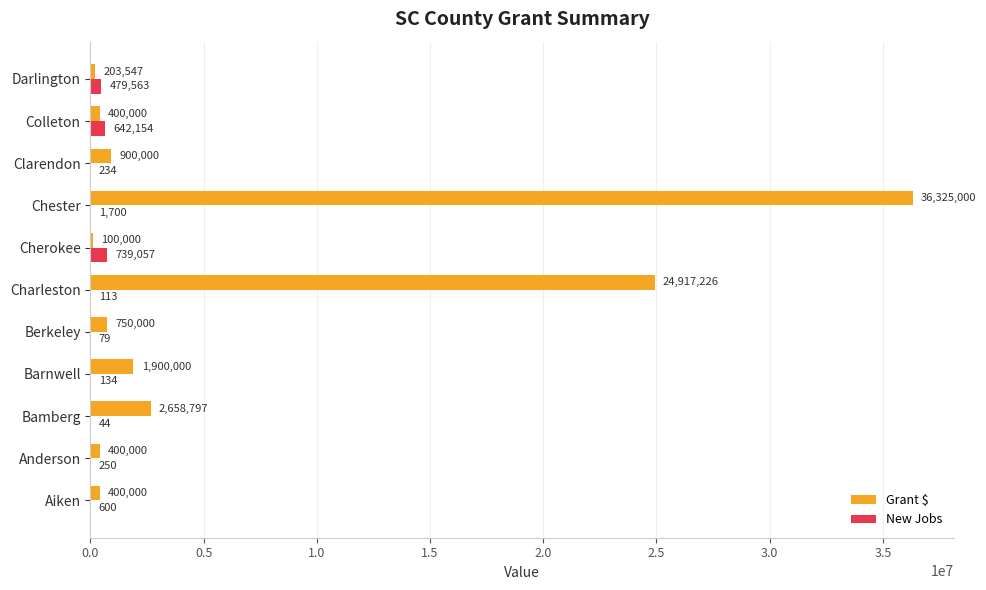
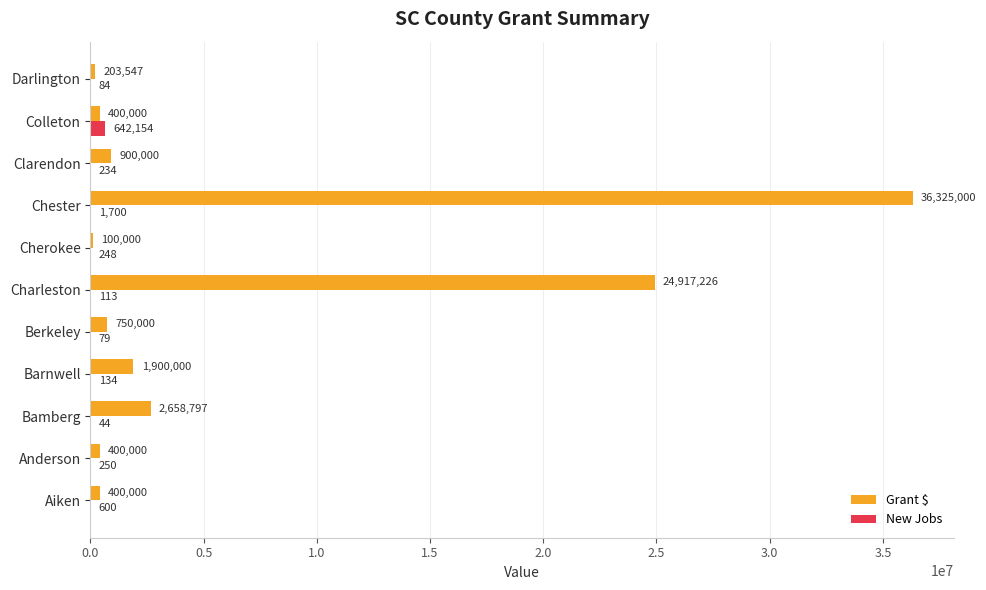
  {
    "Grant $": {
      "Darlington": "203,547",
      "Colleton": "400,000",
      "Clarendon": "900,000",
      "Chester": "36,325,000",
      "Cherokee": "100,000",
      "Charleston": "24,917,226",
      "Berkeley": "750,000",
      "Barnwell": "1,900,000",
      "Bamberg": "2,658,797",
      "Anderson": "400,000",
      "Aiken": "400,000"
    },
    "New Jobs": {
-     "Darlington": "479,563",
+     "Darlington": "84",
      "Colleton": "642,154",
      "Clarendon": "234",
      "Chester": "1,700",
-     "Cherokee": "739,057",
+     "Cherokee": "248",
      "Charleston": "113",
      "Berkeley": "79",
      "Barnwell": "134",
      "Bamberg": "44",
      "Anderson": "250",
      "Aiken": "600"
    }
  }
